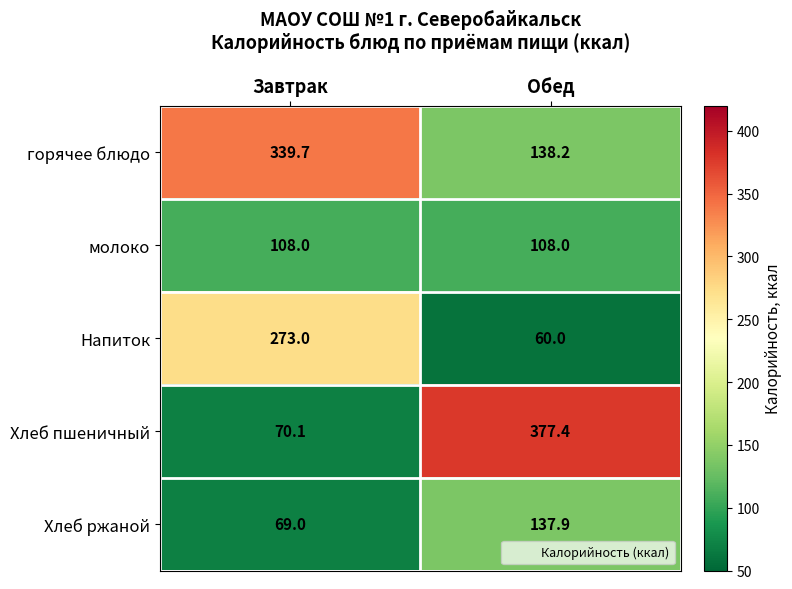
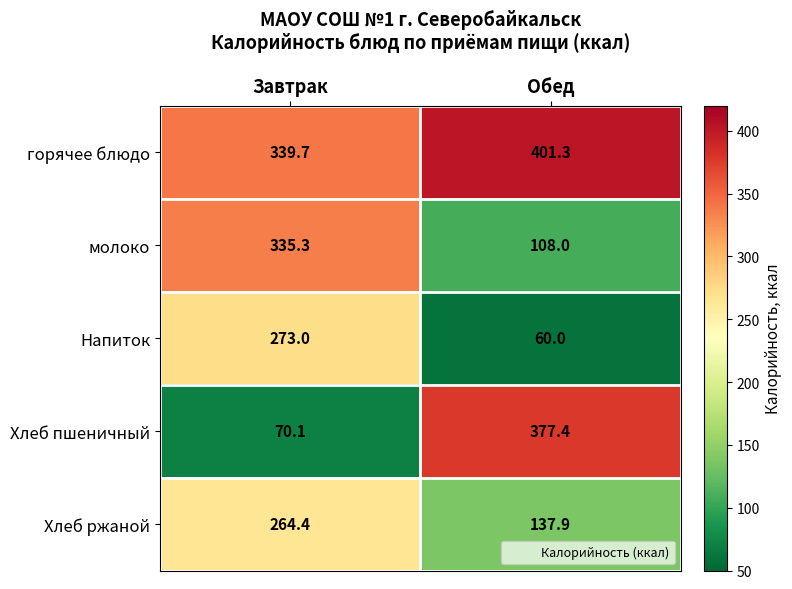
  {
    "горячее блюдо": {
      "Завтрак": 339.7,
-     "Обед": 138.2
+     "Обед": 401.3
    },
    "молоко": {
-     "Завтрак": 108.0,
+     "Завтрак": 335.3,
      "Обед": 108.0
    },
    "Напиток": {
      "Завтрак": 273.0,
      "Обед": 60.0
    },
    "Хлеб пшеничный": {
      "Завтрак": 70.1,
      "Обед": 377.4
    },
    "Хлеб ржаной": {
-     "Завтрак": 69.0,
+     "Завтрак": 264.4,
      "Обед": 137.9
    }
  }
